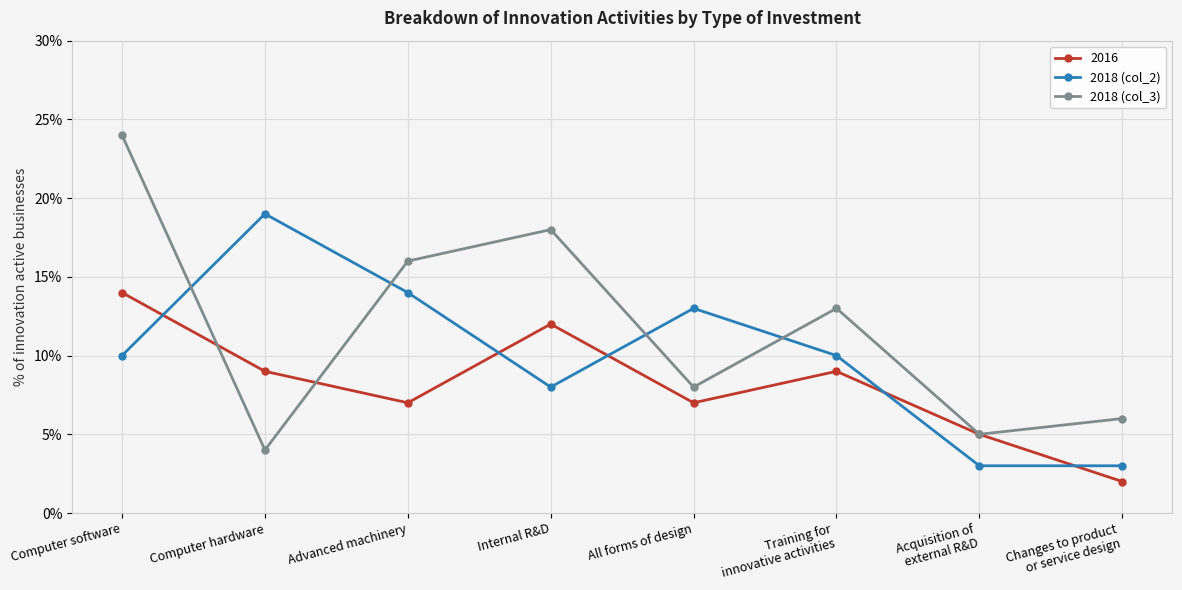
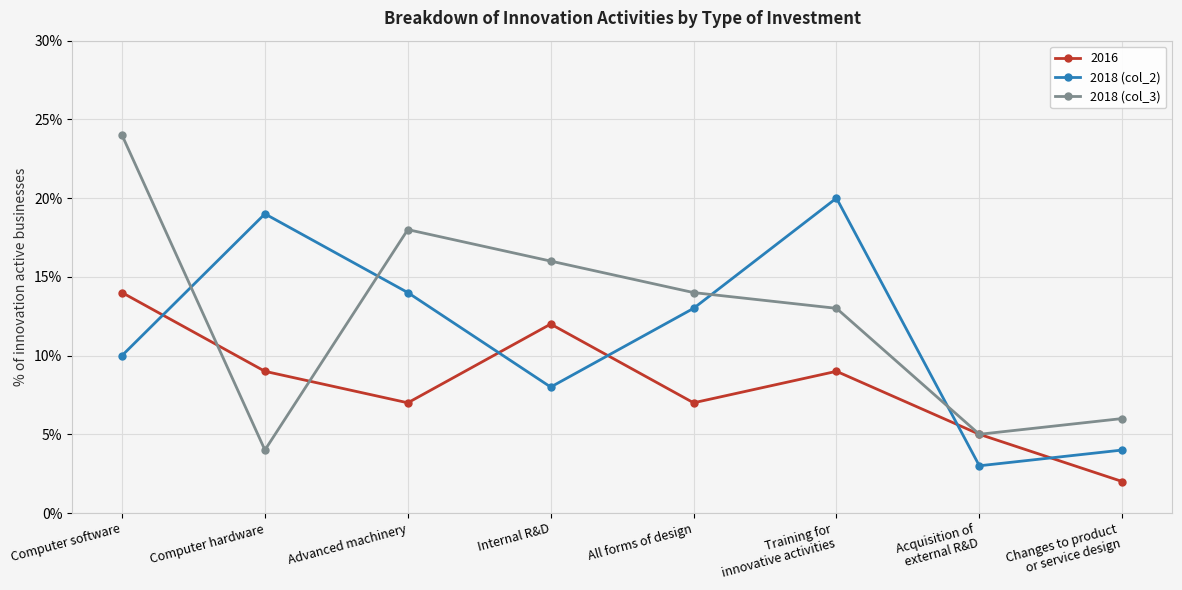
  {
    "2016": {
      "Computer software": "14.0%",
      "Computer hardware": "9.0%",
      "Advanced machinery": "7.0%",
      "Internal R&D": "12.0%",
      "All forms of design": "7.0%",
      "Training for innovative activities": "9.0%",
      "Changes to product or service design": "2.0%"
    },
    "2018 (col_2)": {
      "Computer software": "10.0%",
      "Computer hardware": "19.0%",
      "Advanced machinery": "14.0%",
      "Internal R&D": "8.0%",
      "All forms of design": "13.0%",
-     "Training for innovative activities": "10.0%",
+     "Training for innovative activities": "20.0%",
      "Acquisition of external R&D": "3.0%",
-     "Changes to product or service design": "3.0%"
+     "Changes to product or service design": "4.0%"
    },
    "2018 (col_3)": {
      "Computer software": "24.0%",
      "Computer hardware": "4.0%",
-     "Advanced machinery": "16.0%",
-     "Internal R&D": "18.0%",
-     "All forms of design": "8.0%",
+     "Advanced machinery": "18.0%",
+     "Internal R&D": "16.0%",
+     "All forms of design": "14.0%",
      "Training for innovative activities": "13.0%",
      "Changes to product or service design": "6.0%"
    }
  }
